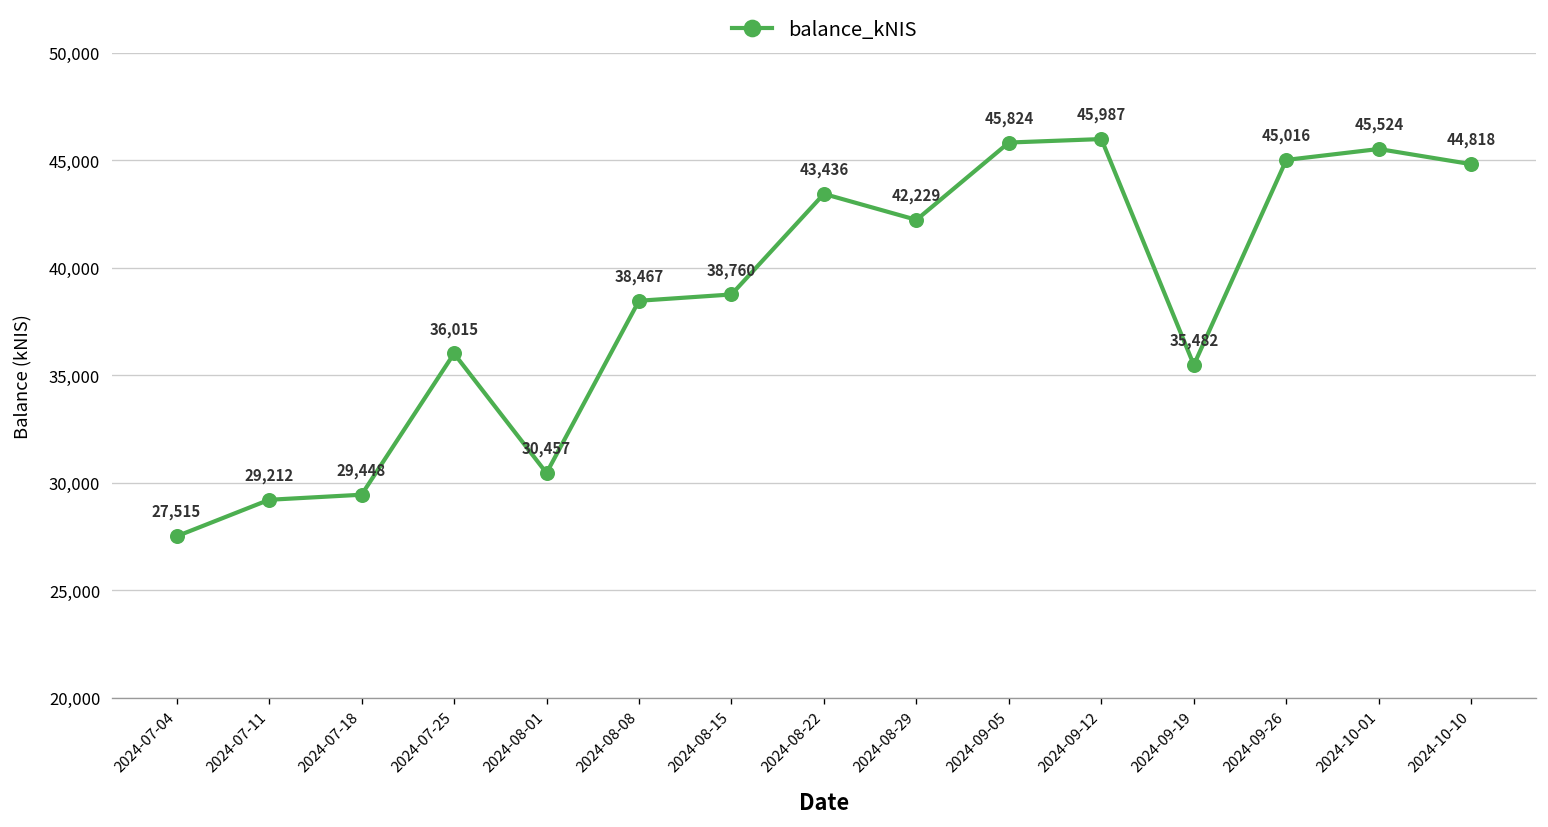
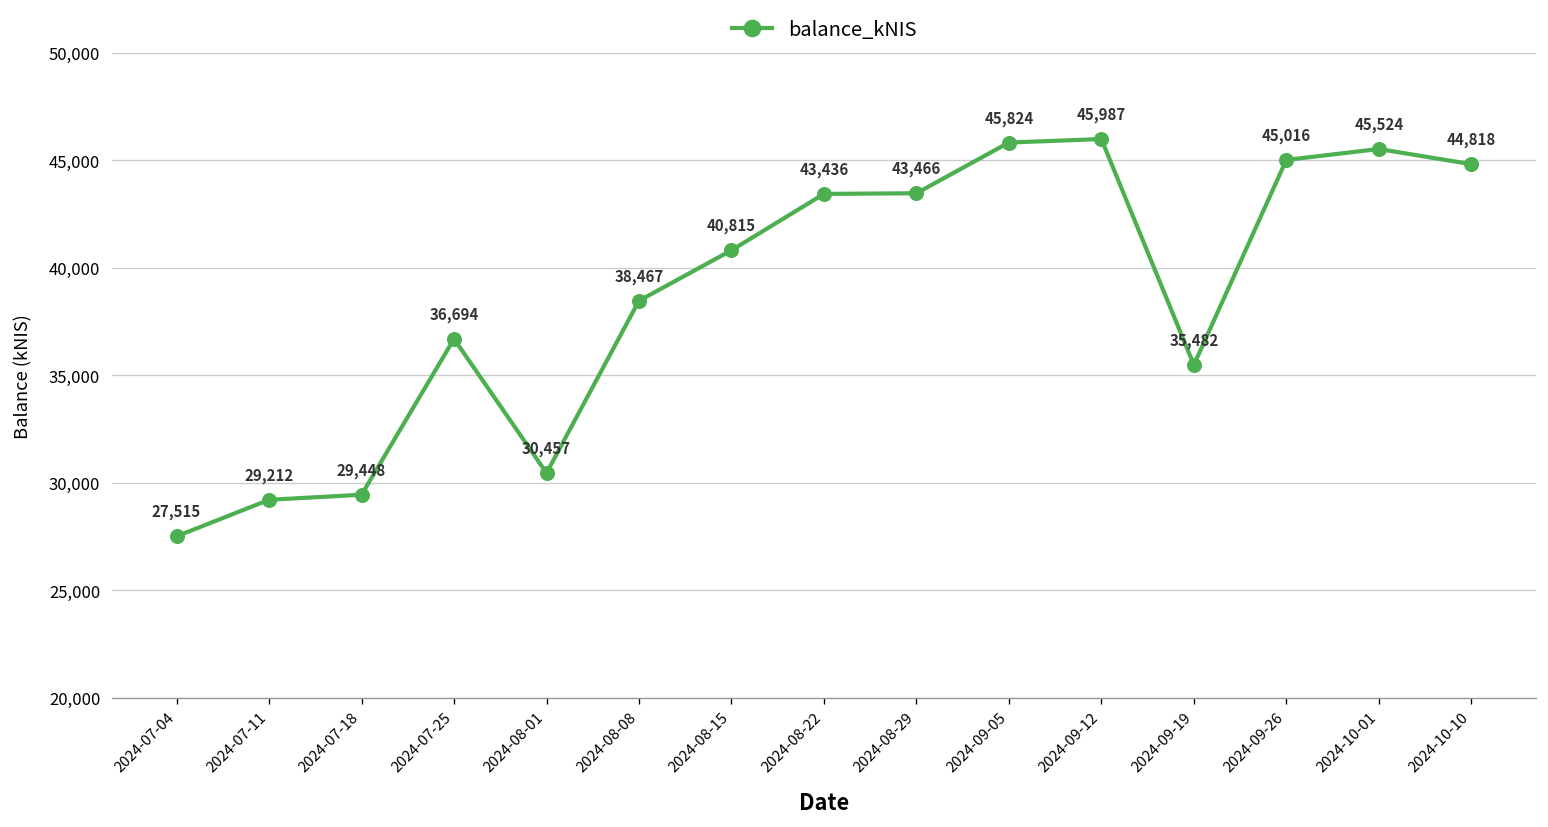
  {
    "2024-07-04": "27,515",
    "2024-07-11": "29,212",
    "2024-07-18": "29,448",
-   "2024-07-25": "36,015",
+   "2024-07-25": "36,694",
    "2024-08-01": "30,457",
    "2024-08-08": "38,467",
-   "2024-08-15": "38,760",
+   "2024-08-15": "40,815",
    "2024-08-22": "43,436",
-   "2024-08-29": "42,229",
+   "2024-08-29": "43,466",
    "2024-09-05": "45,824",
    "2024-09-12": "45,987",
    "2024-09-19": "35,482",
    "2024-09-26": "45,016",
    "2024-10-01": "45,524",
    "2024-10-10": "44,818"
  }
